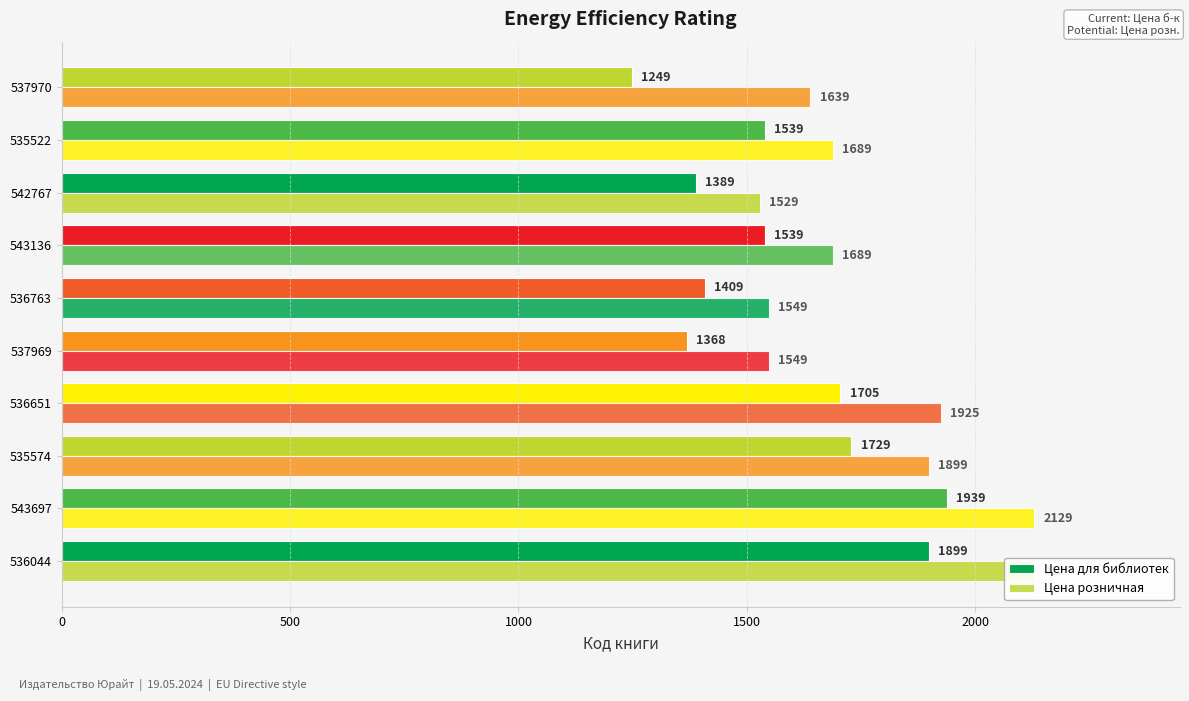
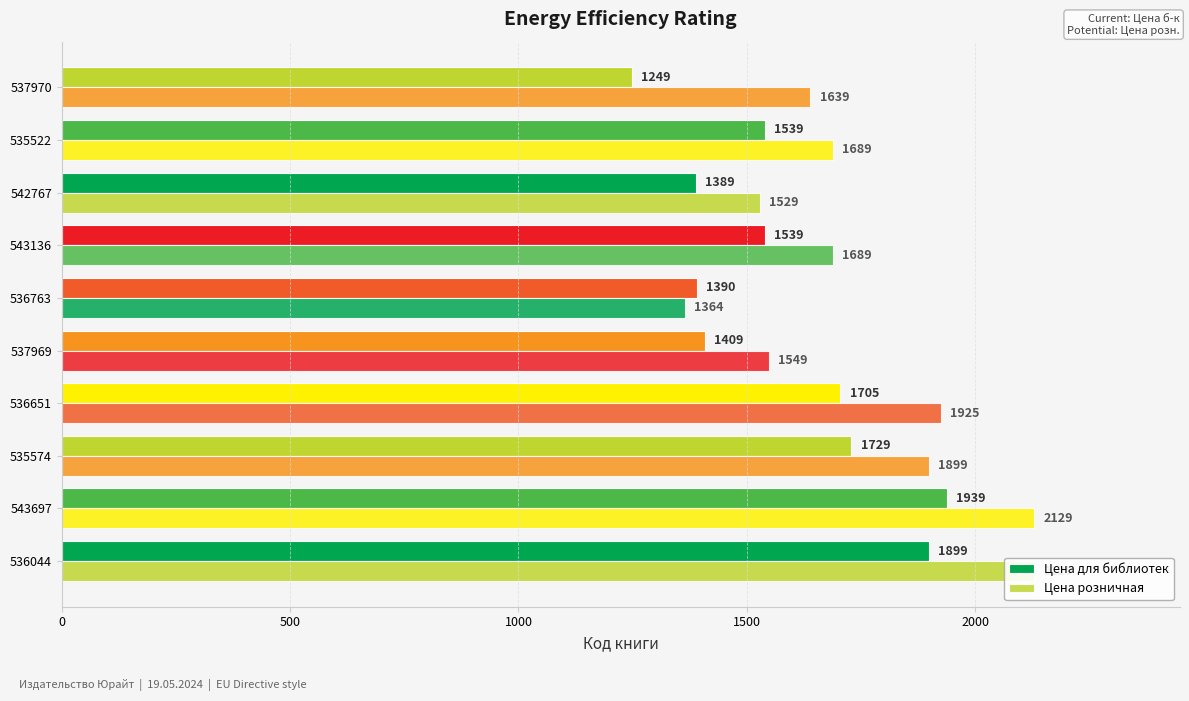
  {
    "Цена для библиотек": {
      "537970": 1249,
      "535522": 1539,
      "542767": 1389,
      "543136": 1539,
-     "536763": 1409,
-     "537969": 1368,
+     "536763": 1390,
+     "537969": 1409,
      "536651": 1705,
      "535574": 1729,
      "543697": 1939,
      "536044": 1899
    },
    "Цена розничная": {
      "537970": 1639,
      "535522": 1689,
      "542767": 1529,
      "543136": 1689,
-     "536763": 1549,
+     "536763": 1364,
      "537969": 1549,
      "536651": 1925,
      "535574": 1899,
      "543697": 2129
    }
  }
